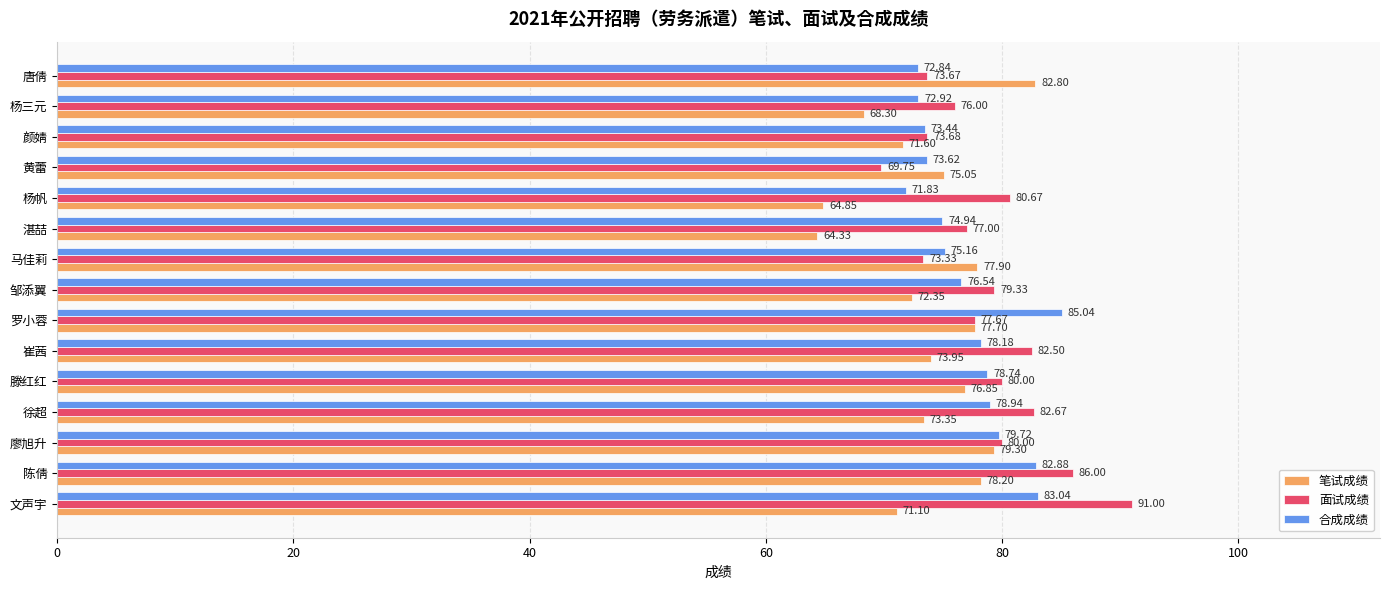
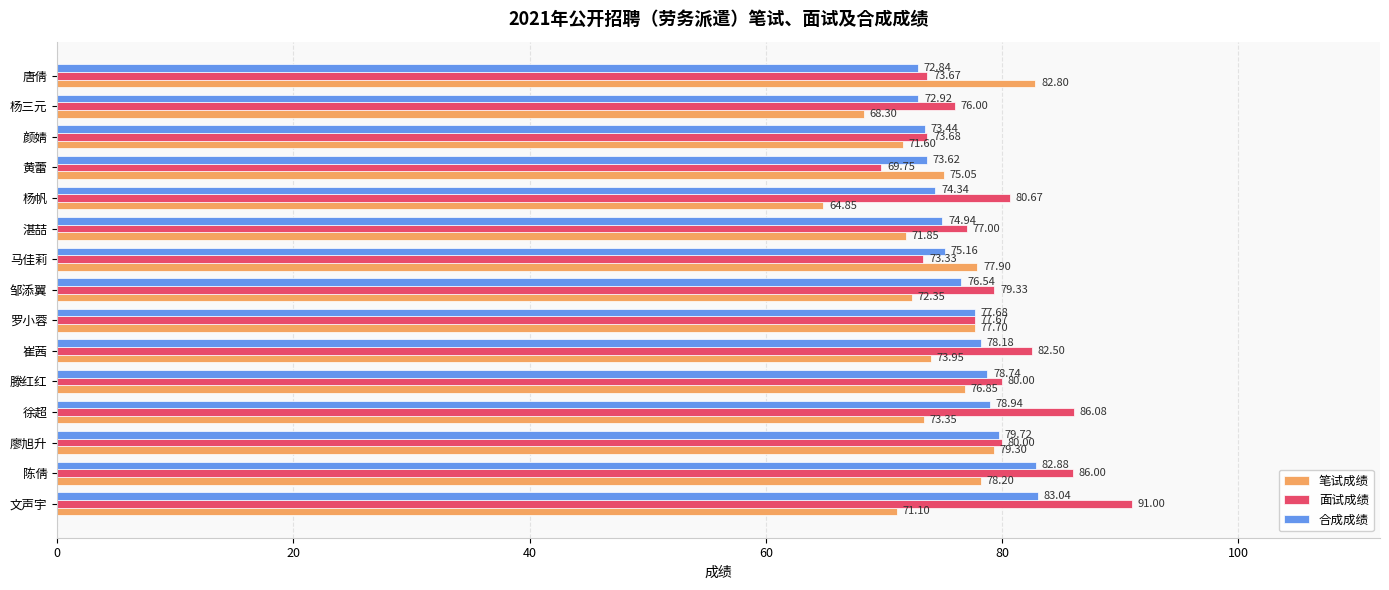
  {
    "笔试成绩": {
      "唐倩": 82.80,
      "杨三元": 68.30,
      "颜婧": 71.60,
      "黄蕾": 75.05,
      "杨帆": 64.85,
-     "湛喆": 64.33,
+     "湛喆": 71.85,
      "马佳莉": 77.90,
      "邹添翼": 72.35,
      "崔茜": 73.95,
      "滕红红": 76.85,
      "徐超": 73.35,
      "陈倩": 78.20,
      "文声宇": 71.10
    },
    "面试成绩": {
      "唐倩": 73.67,
      "杨三元": 76.00,
      "黄蕾": 69.75,
      "杨帆": 80.67,
      "湛喆": 77.00,
      "马佳莉": 73.33,
      "邹添翼": 79.33,
      "崔茜": 82.50,
      "滕红红": 80.00,
-     "徐超": 82.67,
+     "徐超": 86.08,
      "陈倩": 86.00,
      "文声宇": 91.00
    },
    "合成成绩": {
      "唐倩": 72.84,
      "杨三元": 72.92,
      "黄蕾": 73.62,
-     "杨帆": 71.83,
+     "杨帆": 74.34,
      "湛喆": 74.94,
      "马佳莉": 75.16,
      "邹添翼": 76.54,
-     "罗小蓉": 85.04,
+     "罗小蓉": 77.68,
      "崔茜": 78.18,
      "滕红红": 78.74,
      "徐超": 78.94,
      "陈倩": 82.88,
      "文声宇": 83.04
    }
  }
